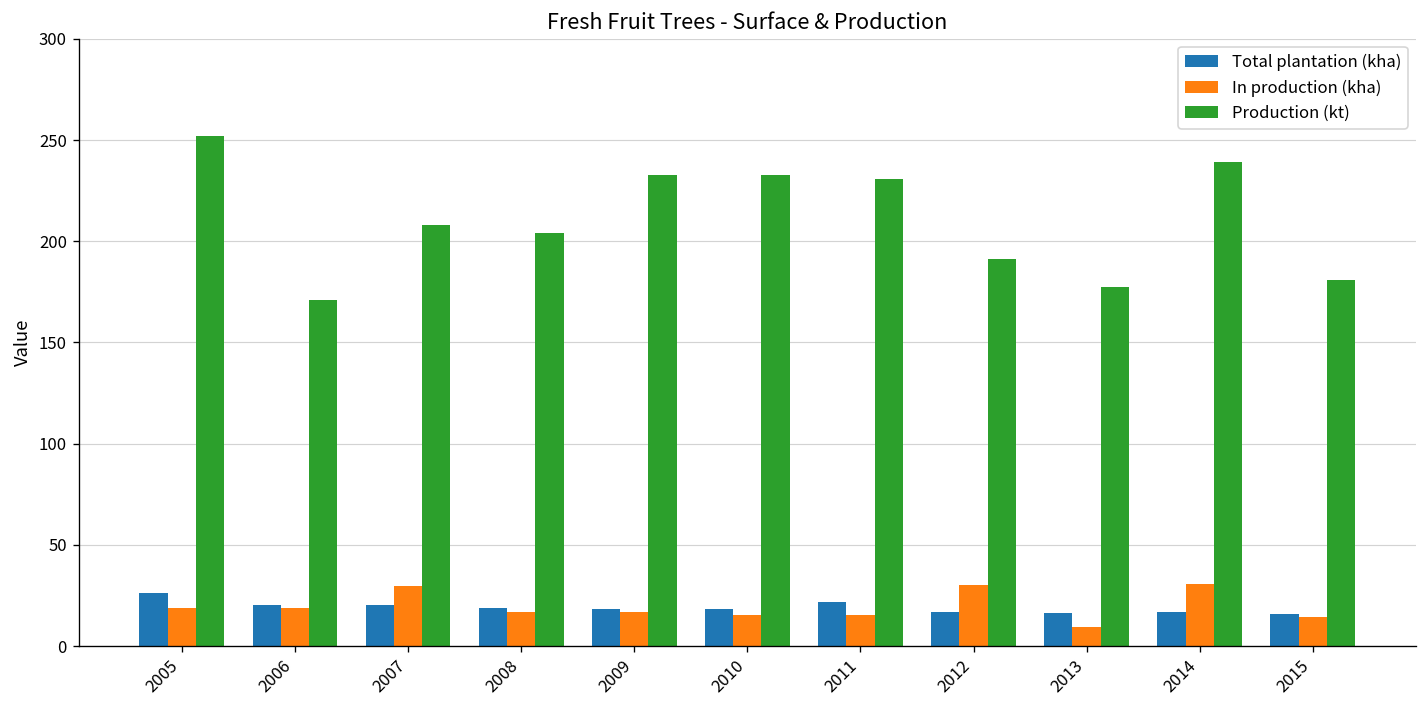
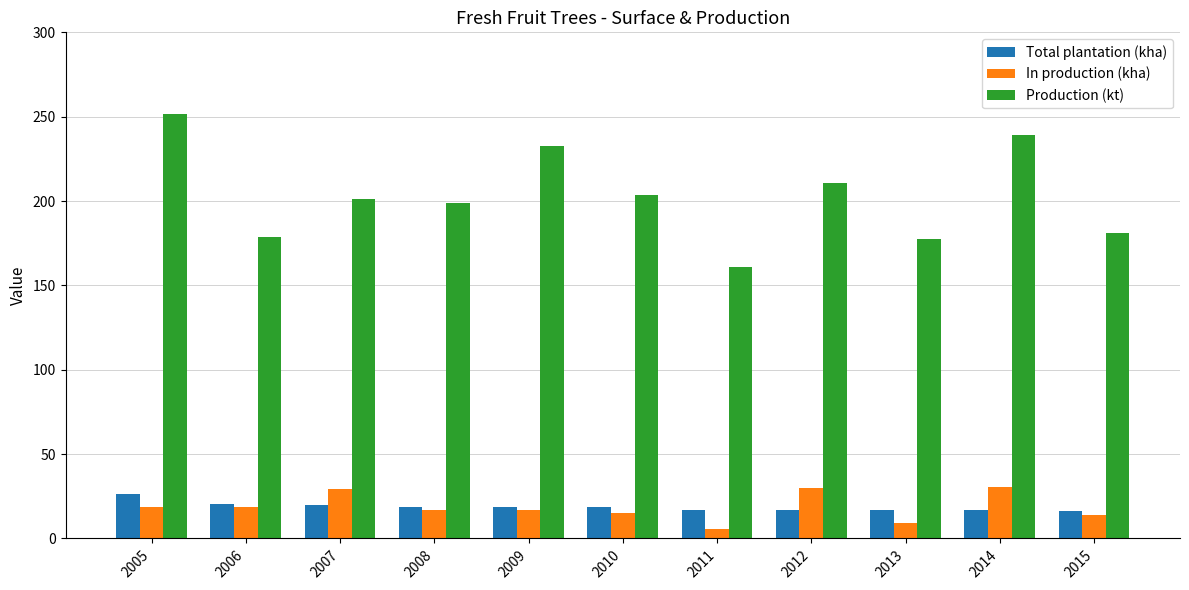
  {
    "Total plantation (kha)": {
      "2005": 26,
      "2006": 21,
      "2007": 20,
      "2008": 19,
      "2009": 18,
      "2010": 18,
-     "2011": 22,
+     "2011": 17,
      "2012": 17,
      "2013": 17,
      "2014": 17,
      "2015": 16
    },
    "In production (kha)": {
      "2005": 19,
      "2006": 19,
      "2007": 29,
      "2008": 17,
      "2009": 17,
      "2010": 15,
-     "2011": 16,
+     "2011": 6,
      "2012": 30,
      "2013": 9,
      "2014": 31,
      "2015": 14
    },
    "Production (kt)": {
      "2005": 252,
-     "2006": 171,
-     "2007": 208,
-     "2008": 204,
+     "2006": 179,
+     "2007": 201,
+     "2008": 199,
      "2009": 233,
-     "2010": 233,
-     "2011": 231,
-     "2012": 191,
+     "2010": 204,
+     "2011": 161,
+     "2012": 211,
      "2013": 177,
      "2014": 239,
      "2015": 181
    }
  }
